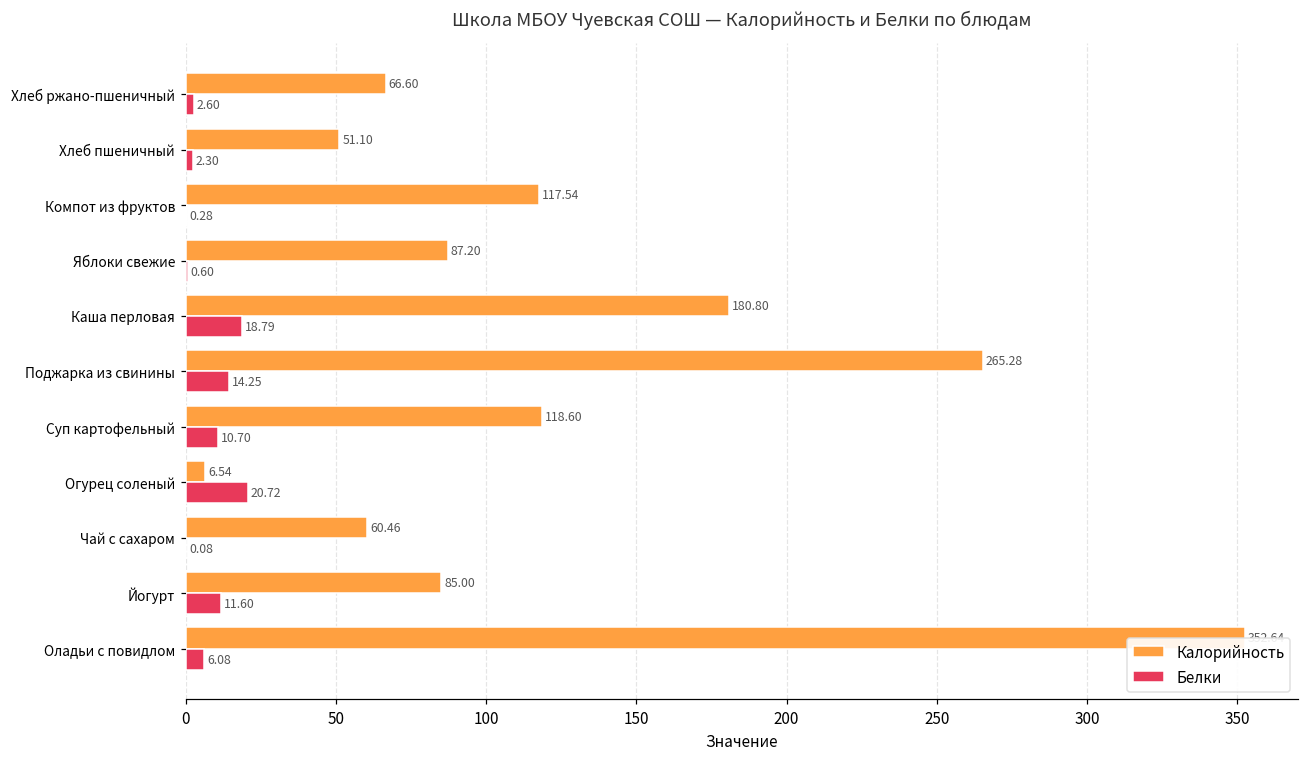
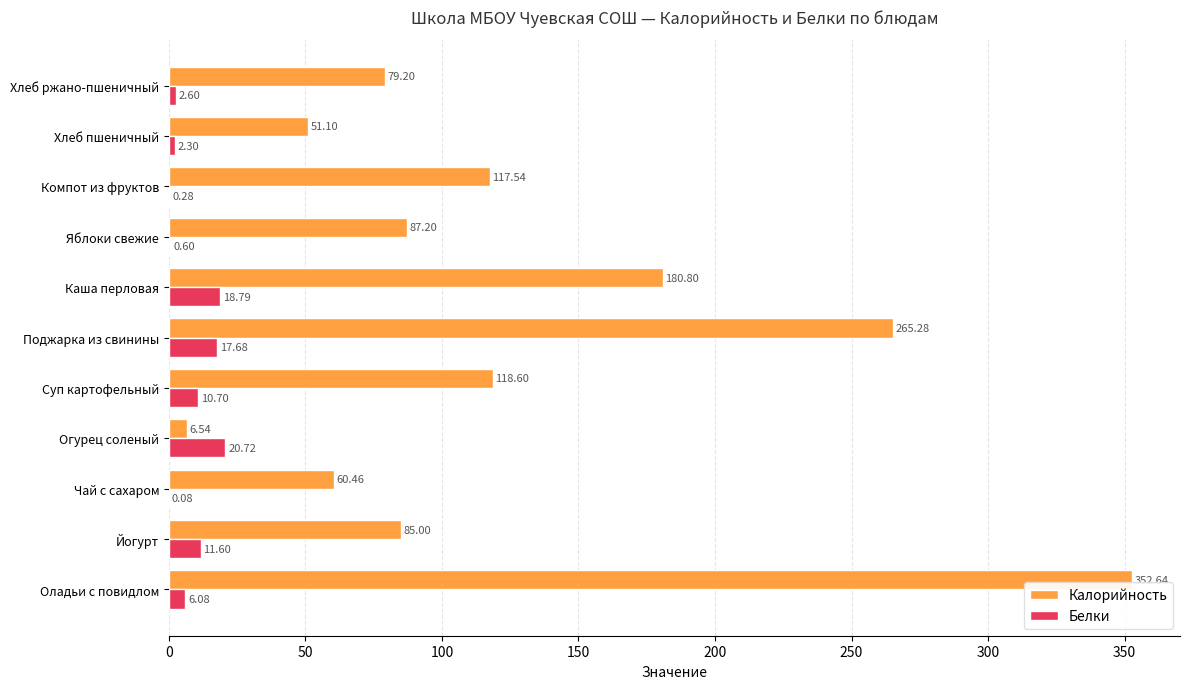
  {
    "Калорийность": {
-     "Хлеб ржано-пшеничный": 66.60,
+     "Хлеб ржано-пшеничный": 79.20,
      "Хлеб пшеничный": 51.10,
      "Компот из фруктов": 117.54,
      "Яблоки свежие": 87.20,
      "Каша перловая": 180.80,
      "Поджарка из свинины": 265.28,
      "Суп картофельный": 118.60,
      "Огурец соленый": 6.54,
      "Чай с сахаром": 60.46,
      "Йогурт": 85.00
    },
    "Белки": {
      "Хлеб ржано-пшеничный": 2.60,
      "Хлеб пшеничный": 2.30,
      "Компот из фруктов": 0.28,
      "Яблоки свежие": 0.60,
      "Каша перловая": 18.79,
-     "Поджарка из свинины": 14.25,
+     "Поджарка из свинины": 17.68,
      "Суп картофельный": 10.70,
      "Огурец соленый": 20.72,
      "Чай с сахаром": 0.08,
      "Йогурт": 11.60,
      "Оладьи с повидлом": 6.08
    }
  }
